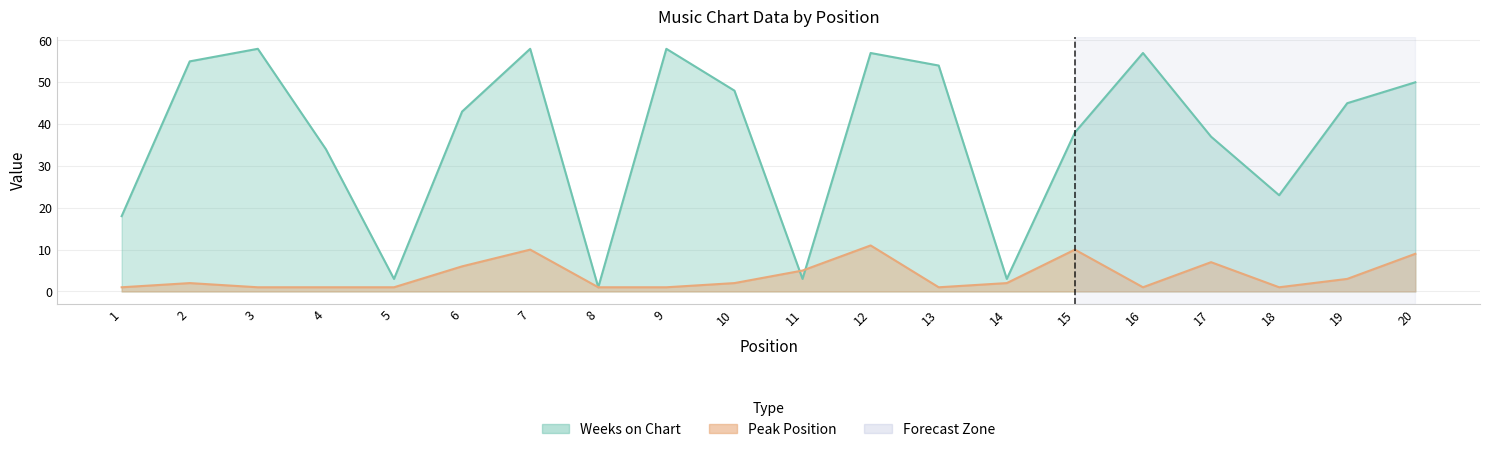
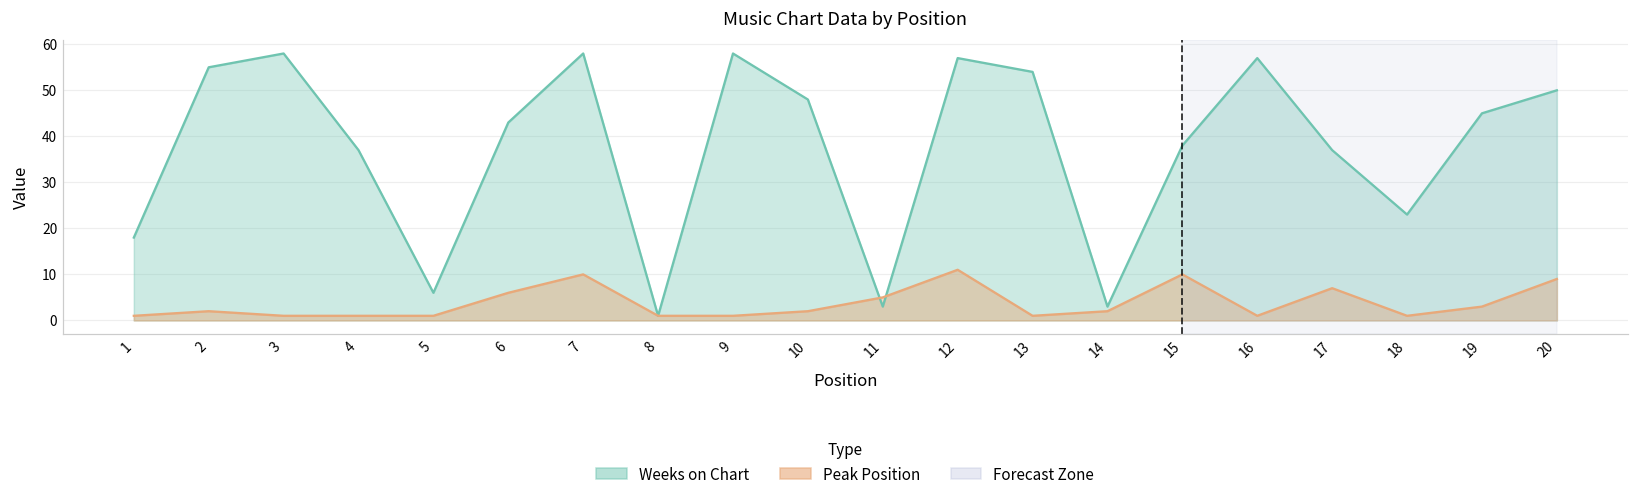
  {
    "Weeks on Chart": {
      "1": 18,
      "2": 55,
      "3": 58,
-     "4": 34,
-     "5": 3,
+     "4": 37,
+     "5": 6,
      "6": 43,
      "7": 58,
      "9": 58,
      "10": 48,
      "11": 3,
      "12": 57,
      "13": 54,
      "14": 3,
      "15": 38,
      "16": 57,
      "17": 37,
      "18": 23,
      "19": 45,
      "20": 50
    },
    "Peak Position": {
      "1": 1,
      "2": 2,
      "3": 1,
      "4": 1,
      "5": 1,
      "6": 6,
      "7": 10,
      "9": 1,
      "10": 2,
      "11": 5,
      "12": 11,
      "13": 1,
      "14": 2,
      "15": 10,
      "16": 1,
      "17": 7,
      "18": 1,
      "19": 3,
      "20": 9
    }
  }
